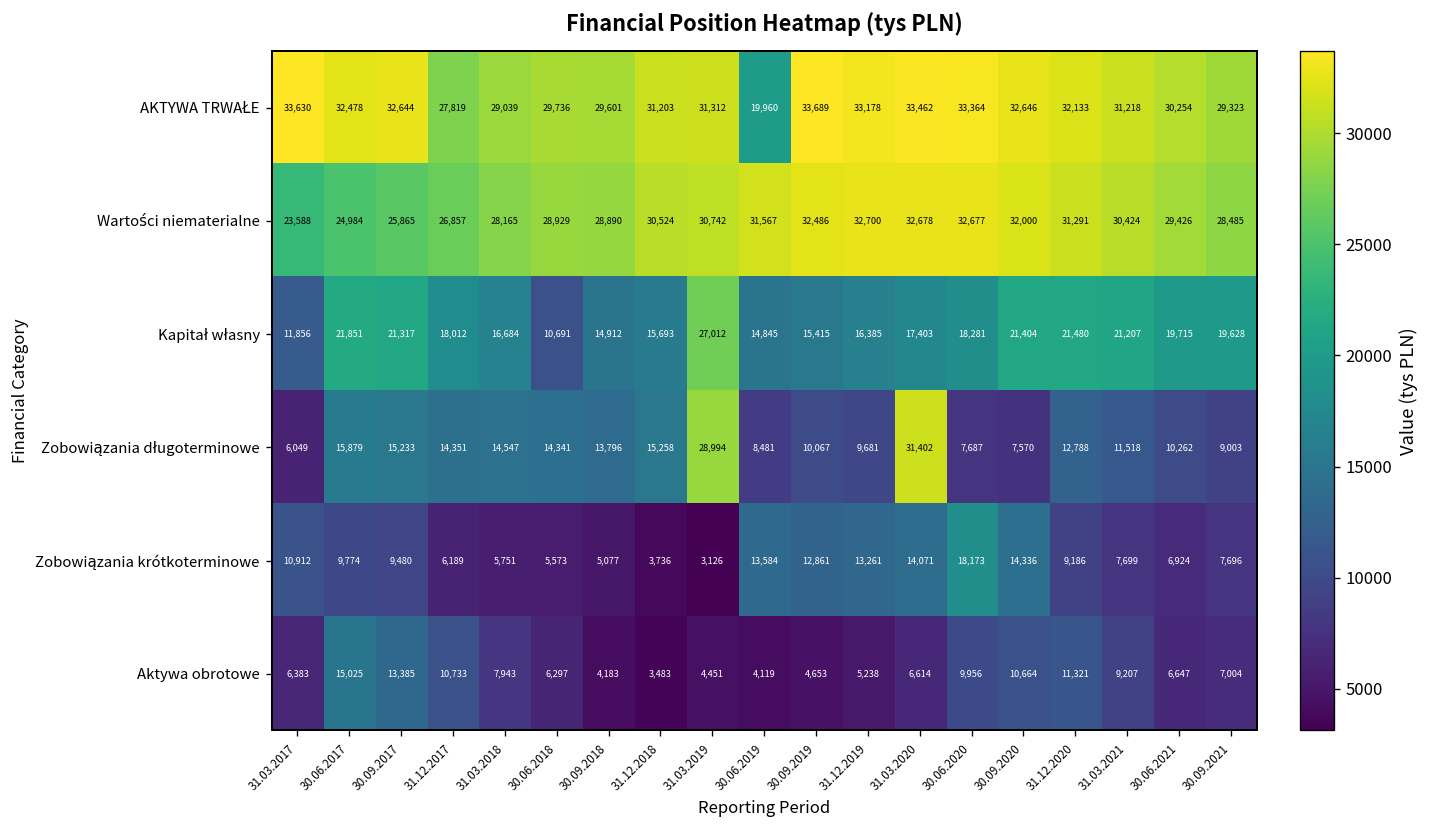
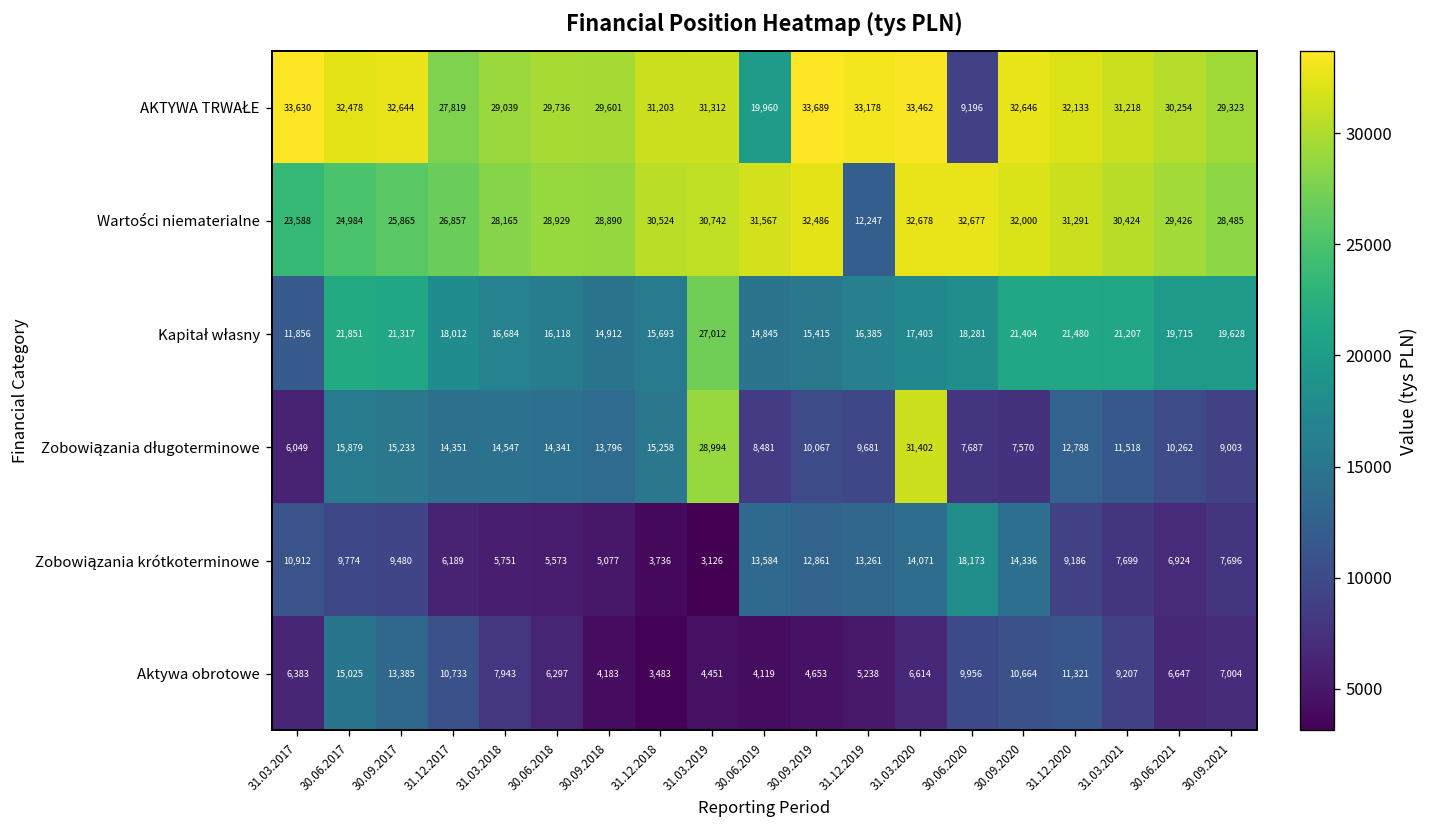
  {
    "AKTYWA TRWAŁE": {
      "31.03.2017": "33,630",
      "30.06.2017": "32,478",
      "30.09.2017": "32,644",
      "31.12.2017": "27,819",
      "31.03.2018": "29,039",
      "30.06.2018": "29,736",
      "30.09.2018": "29,601",
      "31.12.2018": "31,203",
      "31.03.2019": "31,312",
      "30.06.2019": "19,960",
      "30.09.2019": "33,689",
      "31.12.2019": "33,178",
      "31.03.2020": "33,462",
-     "30.06.2020": "33,364",
+     "30.06.2020": "9,196",
      "30.09.2020": "32,646",
      "31.12.2020": "32,133",
      "31.03.2021": "31,218",
      "30.06.2021": "30,254",
      "30.09.2021": "29,323"
    },
    "Wartości niematerialne": {
      "31.03.2017": "23,588",
      "30.06.2017": "24,984",
      "30.09.2017": "25,865",
      "31.12.2017": "26,857",
      "31.03.2018": "28,165",
      "30.06.2018": "28,929",
      "30.09.2018": "28,890",
      "31.12.2018": "30,524",
      "31.03.2019": "30,742",
      "30.06.2019": "31,567",
      "30.09.2019": "32,486",
-     "31.12.2019": "32,700",
+     "31.12.2019": "12,247",
      "31.03.2020": "32,678",
      "30.06.2020": "32,677",
      "30.09.2020": "32,000",
      "31.12.2020": "31,291",
      "31.03.2021": "30,424",
      "30.06.2021": "29,426",
      "30.09.2021": "28,485"
    },
    "Kapitał własny": {
      "31.03.2017": "11,856",
      "30.06.2017": "21,851",
      "30.09.2017": "21,317",
      "31.12.2017": "18,012",
      "31.03.2018": "16,684",
-     "30.06.2018": "10,691",
+     "30.06.2018": "16,118",
      "30.09.2018": "14,912",
      "31.12.2018": "15,693",
      "31.03.2019": "27,012",
      "30.06.2019": "14,845",
      "30.09.2019": "15,415",
      "31.12.2019": "16,385",
      "31.03.2020": "17,403",
      "30.06.2020": "18,281",
      "30.09.2020": "21,404",
      "31.12.2020": "21,480",
      "31.03.2021": "21,207",
      "30.06.2021": "19,715",
      "30.09.2021": "19,628"
    },
    "Zobowiązania długoterminowe": {
      "31.03.2017": "6,049",
      "30.06.2017": "15,879",
      "30.09.2017": "15,233",
      "31.12.2017": "14,351",
      "31.03.2018": "14,547",
      "30.06.2018": "14,341",
      "30.09.2018": "13,796",
      "31.12.2018": "15,258",
      "31.03.2019": "28,994",
      "30.06.2019": "8,481",
      "30.09.2019": "10,067",
      "31.12.2019": "9,681",
      "31.03.2020": "31,402",
      "30.06.2020": "7,687",
      "30.09.2020": "7,570",
      "31.12.2020": "12,788",
      "31.03.2021": "11,518",
      "30.06.2021": "10,262",
      "30.09.2021": "9,003"
    },
    "Zobowiązania krótkoterminowe": {
      "31.03.2017": "10,912",
      "30.06.2017": "9,774",
      "30.09.2017": "9,480",
      "31.12.2017": "6,189",
      "31.03.2018": "5,751",
      "30.06.2018": "5,573",
      "30.09.2018": "5,077",
      "31.12.2018": "3,736",
      "31.03.2019": "3,126",
      "30.06.2019": "13,584",
      "30.09.2019": "12,861",
      "31.12.2019": "13,261",
      "31.03.2020": "14,071",
      "30.06.2020": "18,173",
      "30.09.2020": "14,336",
      "31.12.2020": "9,186",
      "31.03.2021": "7,699",
      "30.06.2021": "6,924",
      "30.09.2021": "7,696"
    },
    "Aktywa obrotowe": {
      "31.03.2017": "6,383",
      "30.06.2017": "15,025",
      "30.09.2017": "13,385",
      "31.12.2017": "10,733",
      "31.03.2018": "7,943",
      "30.06.2018": "6,297",
      "30.09.2018": "4,183",
      "31.12.2018": "3,483",
      "31.03.2019": "4,451",
      "30.06.2019": "4,119",
      "30.09.2019": "4,653",
      "31.12.2019": "5,238",
      "31.03.2020": "6,614",
      "30.06.2020": "9,956",
      "30.09.2020": "10,664",
      "31.12.2020": "11,321",
      "31.03.2021": "9,207",
      "30.06.2021": "6,647",
      "30.09.2021": "7,004"
    }
  }
